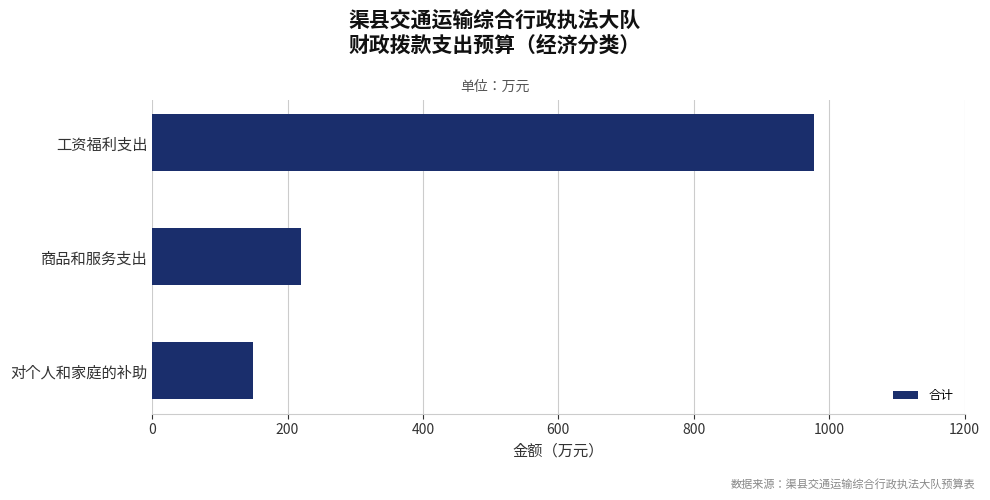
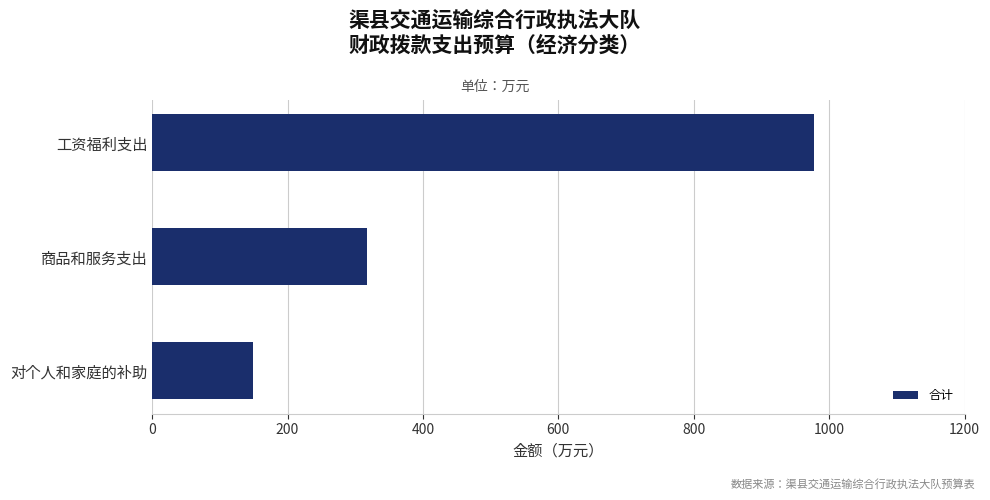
  {
    "工资福利支出": 980,
-   "商品和服务支出": 220,
+   "商品和服务支出": 320,
    "对个人和家庭的补助": 150
  }
